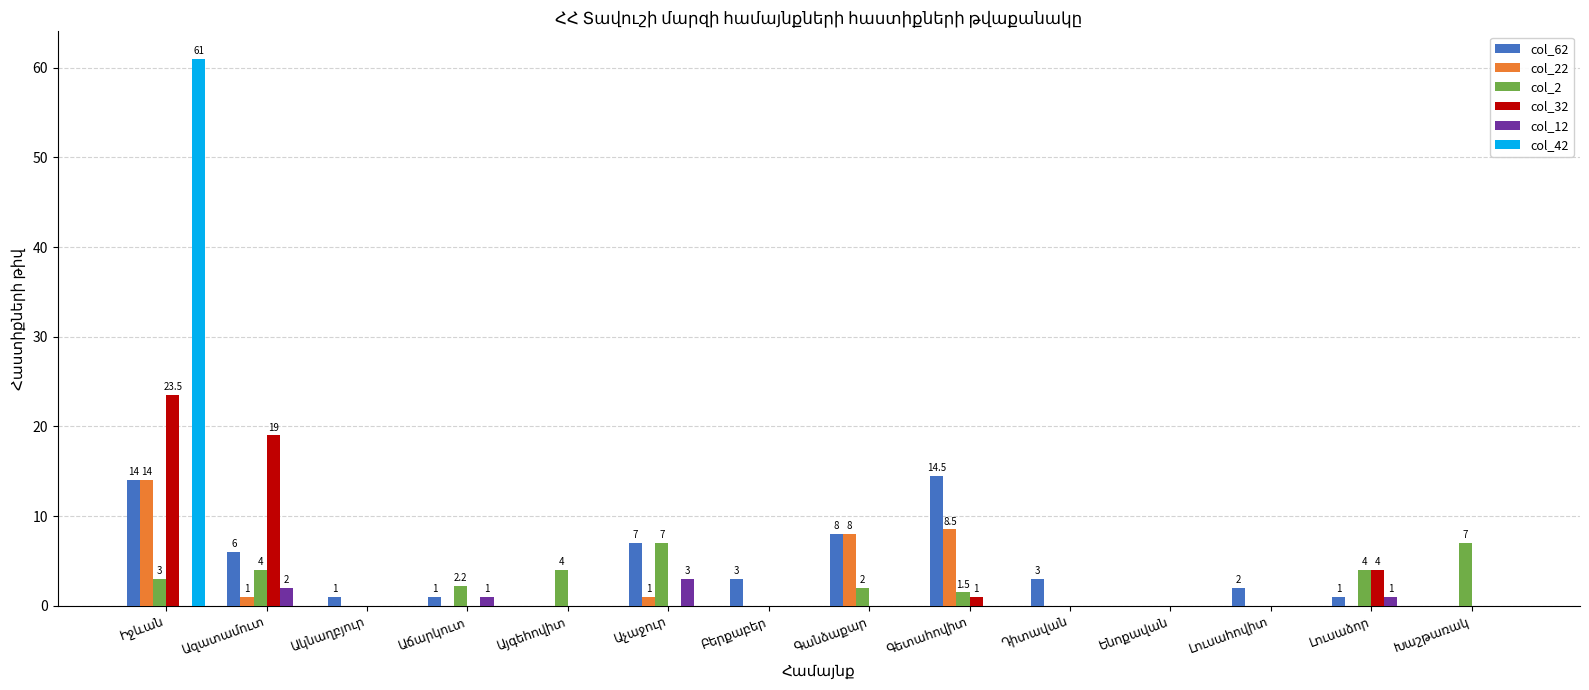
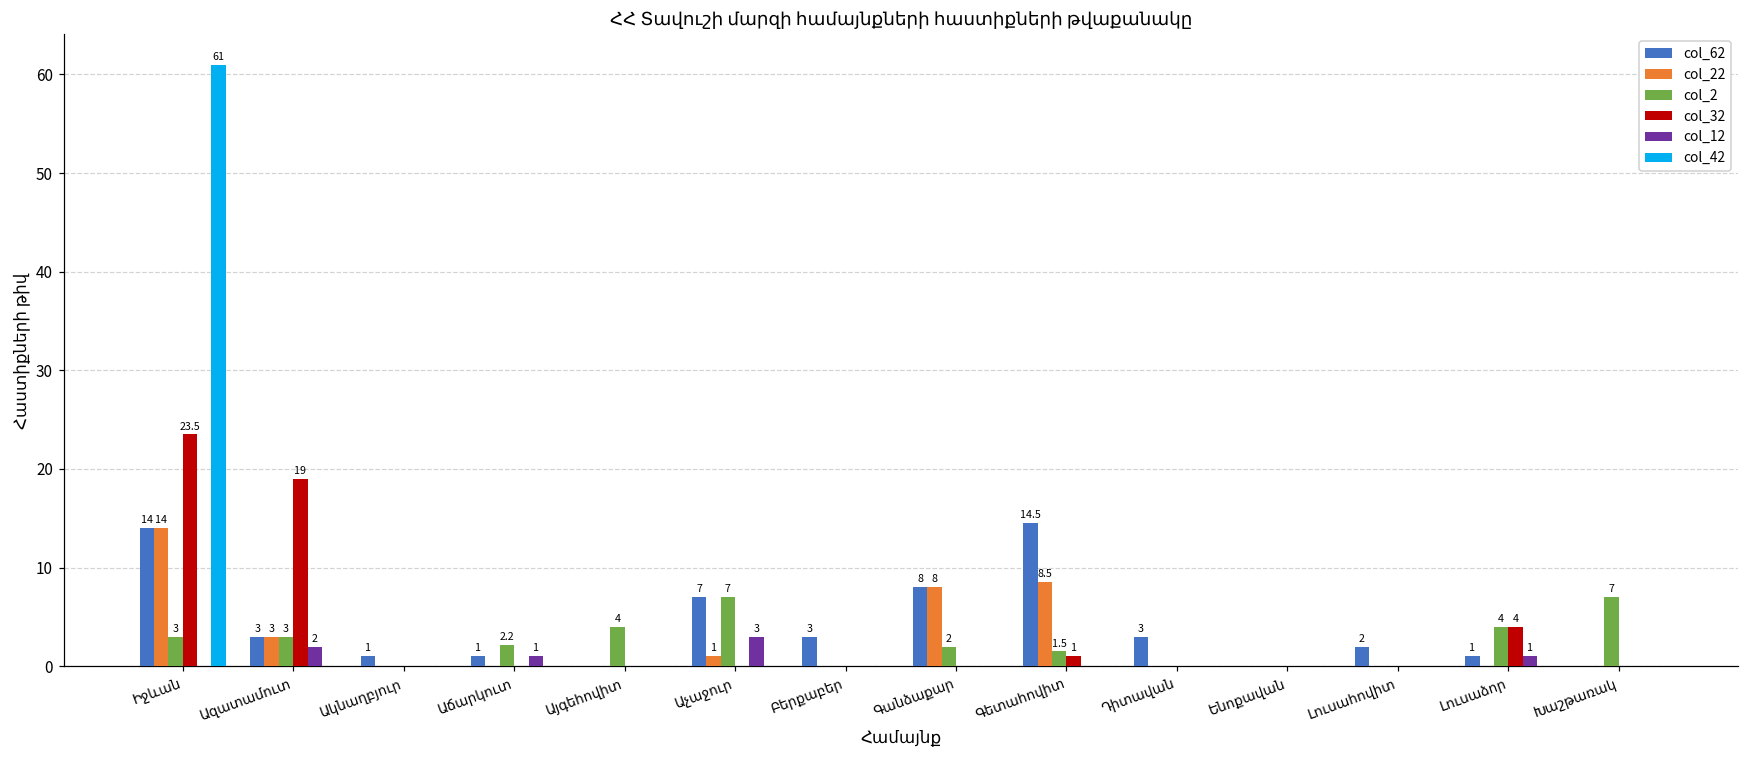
  {
    "col_62": {
      "Իջևան": 14,
-     "Ազատամուտ": 6,
+     "Ազատամուտ": 3,
      "Ակնաղբյուր": 1,
      "Աճարկուտ": 1,
      "Աչաջուր": 7,
      "Բերքաբեր": 3,
      "Գանձաքար": 8,
      "Գետահովիտ": 14.5,
      "Դիտավան": 3,
      "Լուսահովիտ": 2,
      "Լուսաձոր": 1
    },
    "col_22": {
      "Իջևան": 14,
-     "Ազատամուտ": 1,
+     "Ազատամուտ": 3,
      "Աչաջուր": 1,
      "Գանձաքար": 8,
      "Գետահովիտ": 8.5
    },
    "col_2": {
      "Իջևան": 3,
-     "Ազատամուտ": 4,
+     "Ազատամուտ": 3,
      "Աճարկուտ": 2.2,
      "Այգեհովիտ": 4,
      "Աչաջուր": 7,
      "Գանձաքար": 2,
      "Գետահովիտ": 1.5,
      "Լուսաձոր": 4,
      "Խաշթառակ": 7
    },
    "col_32": {
      "Իջևան": 23.5,
      "Ազատամուտ": 19,
      "Գետահովիտ": 1,
      "Լուսաձոր": 4
    },
    "col_12": {
      "Ազատամուտ": 2,
      "Աճարկուտ": 1,
      "Աչաջուր": 3,
      "Լուսաձոր": 1
    },
    "col_42": {
      "Իջևան": 61
    }
  }
